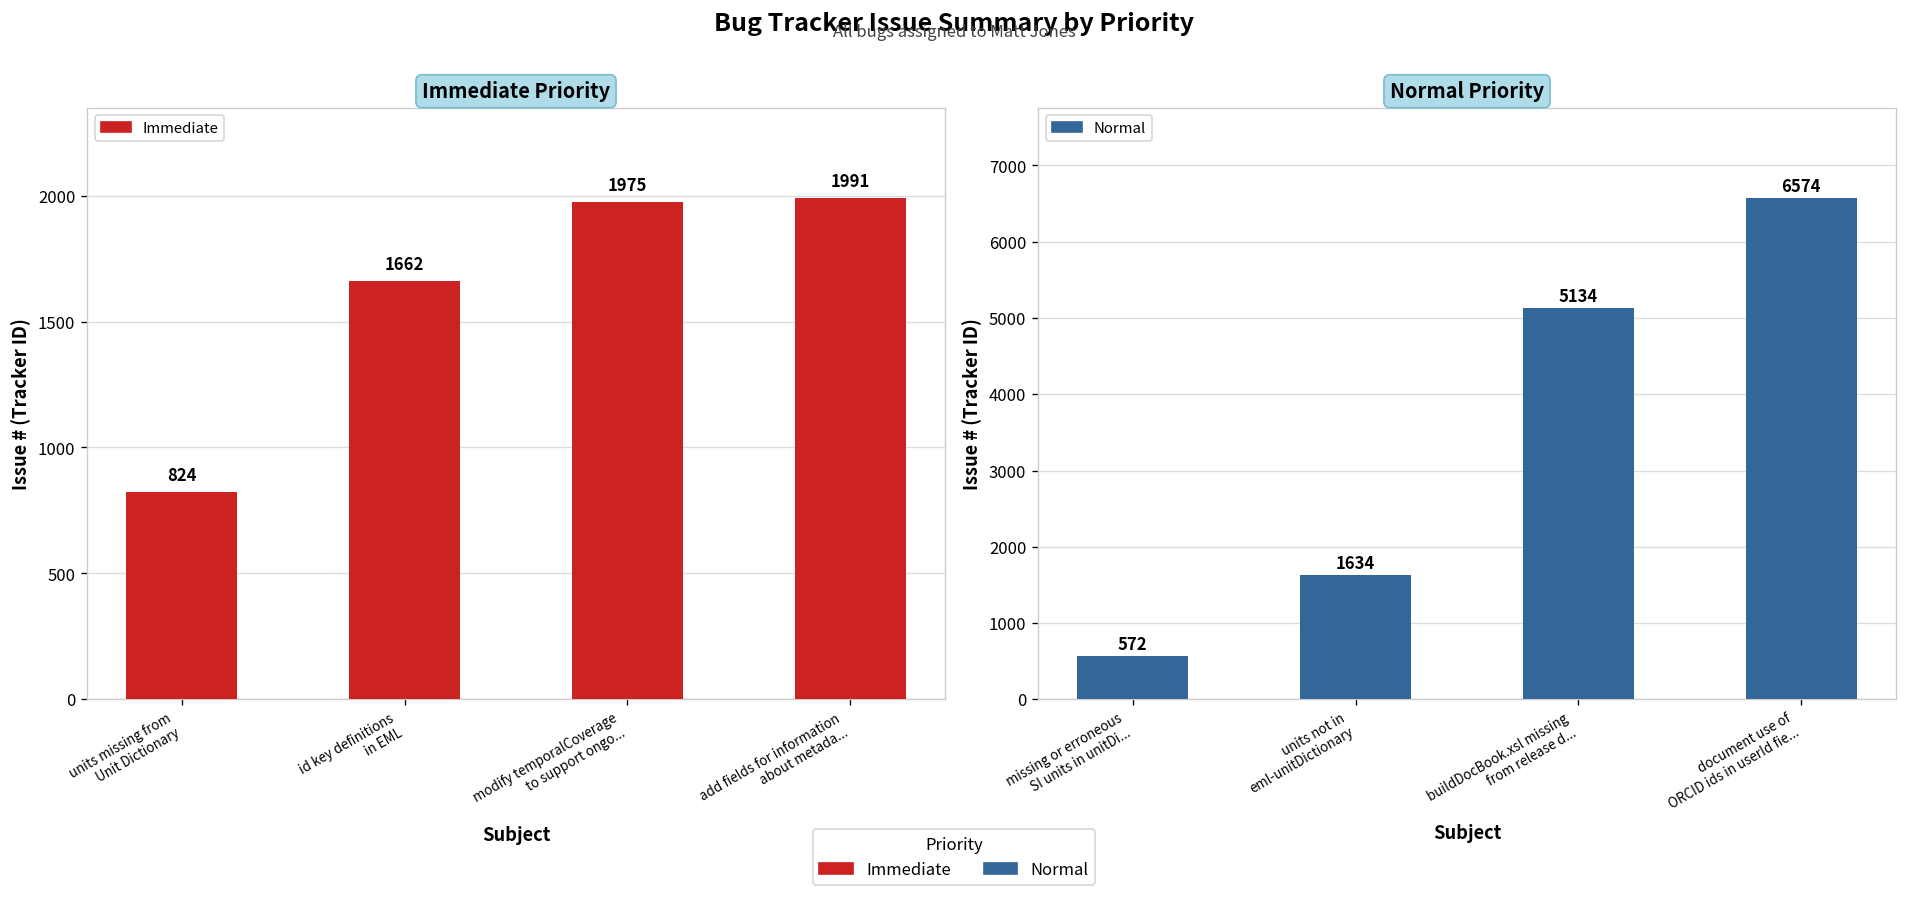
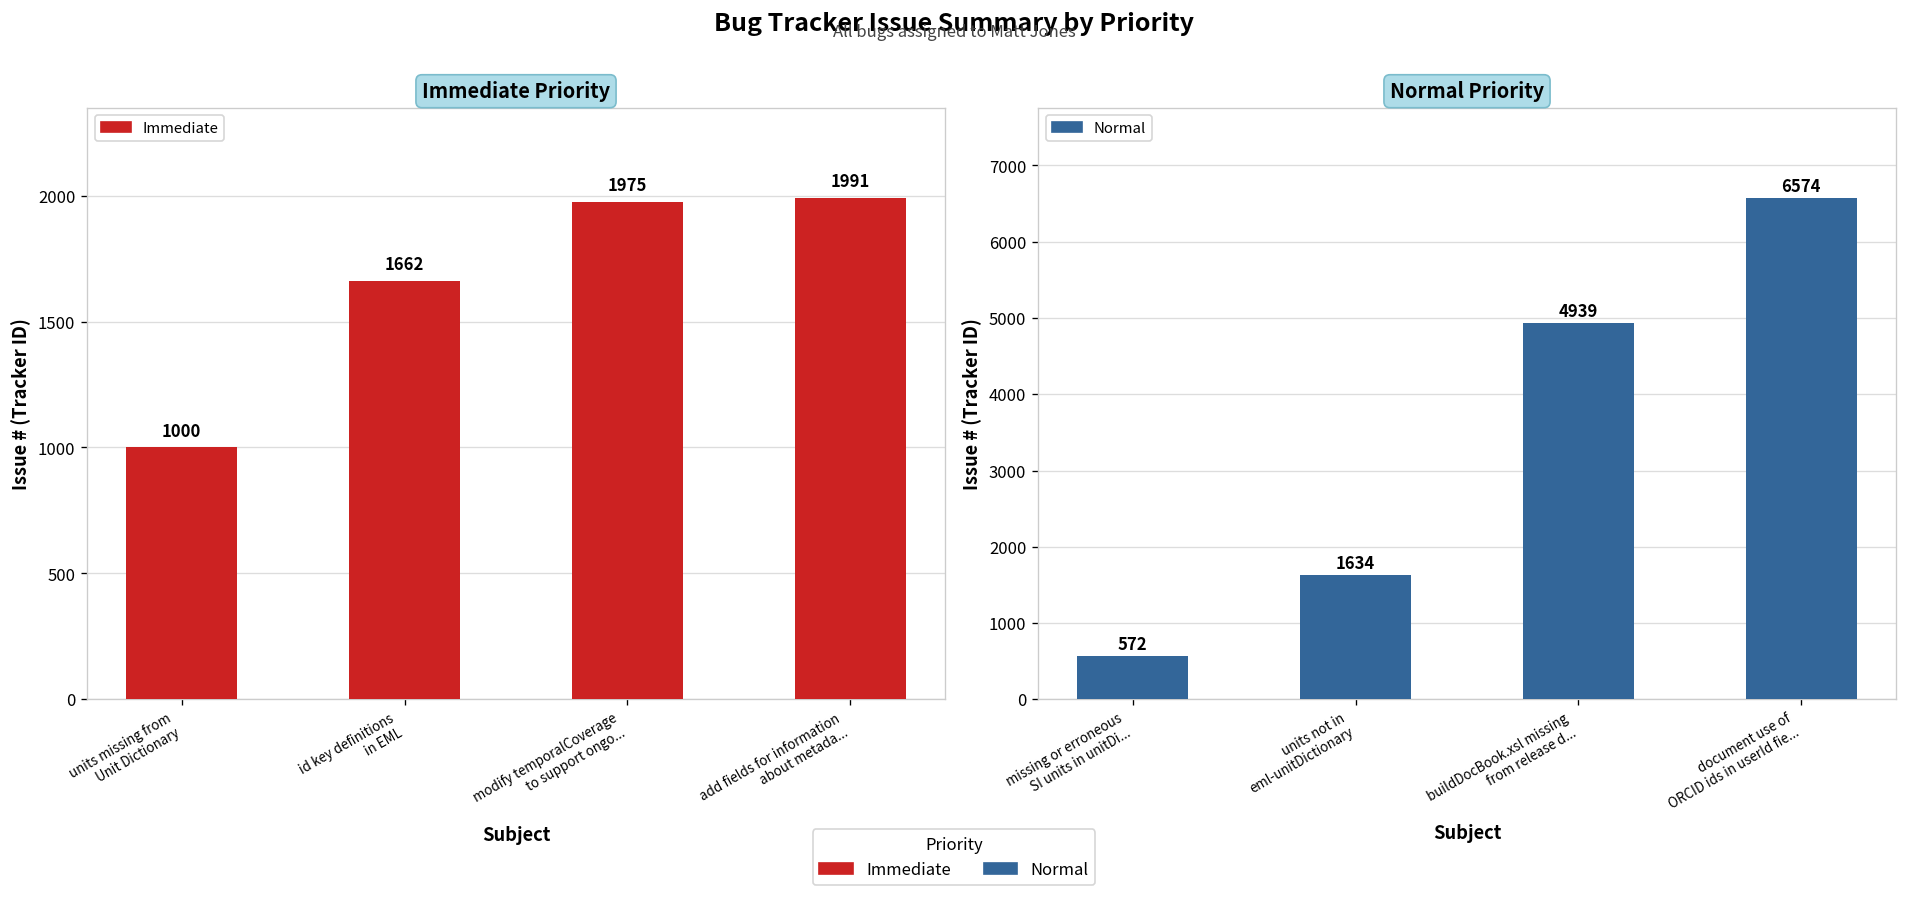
  {
    "Immediate Priority": {
-     "units missing from Unit Dictionary": 824,
+     "units missing from Unit Dictionary": 1000,
      "id key definitions in EML": 1662,
      "modify temporalCoverage to support ongo...": 1975,
      "add fields for information about metada...": 1991
    },
    "Normal Priority": {
      "missing or erroneous SI units in unitDi...": 572,
      "units not in eml-unitDictionary": 1634,
-     "buildDocBook.xsl missing from release d...": 5134,
+     "buildDocBook.xsl missing from release d...": 4939,
      "document use of ORCID ids in userId fie...": 6574
    }
  }
